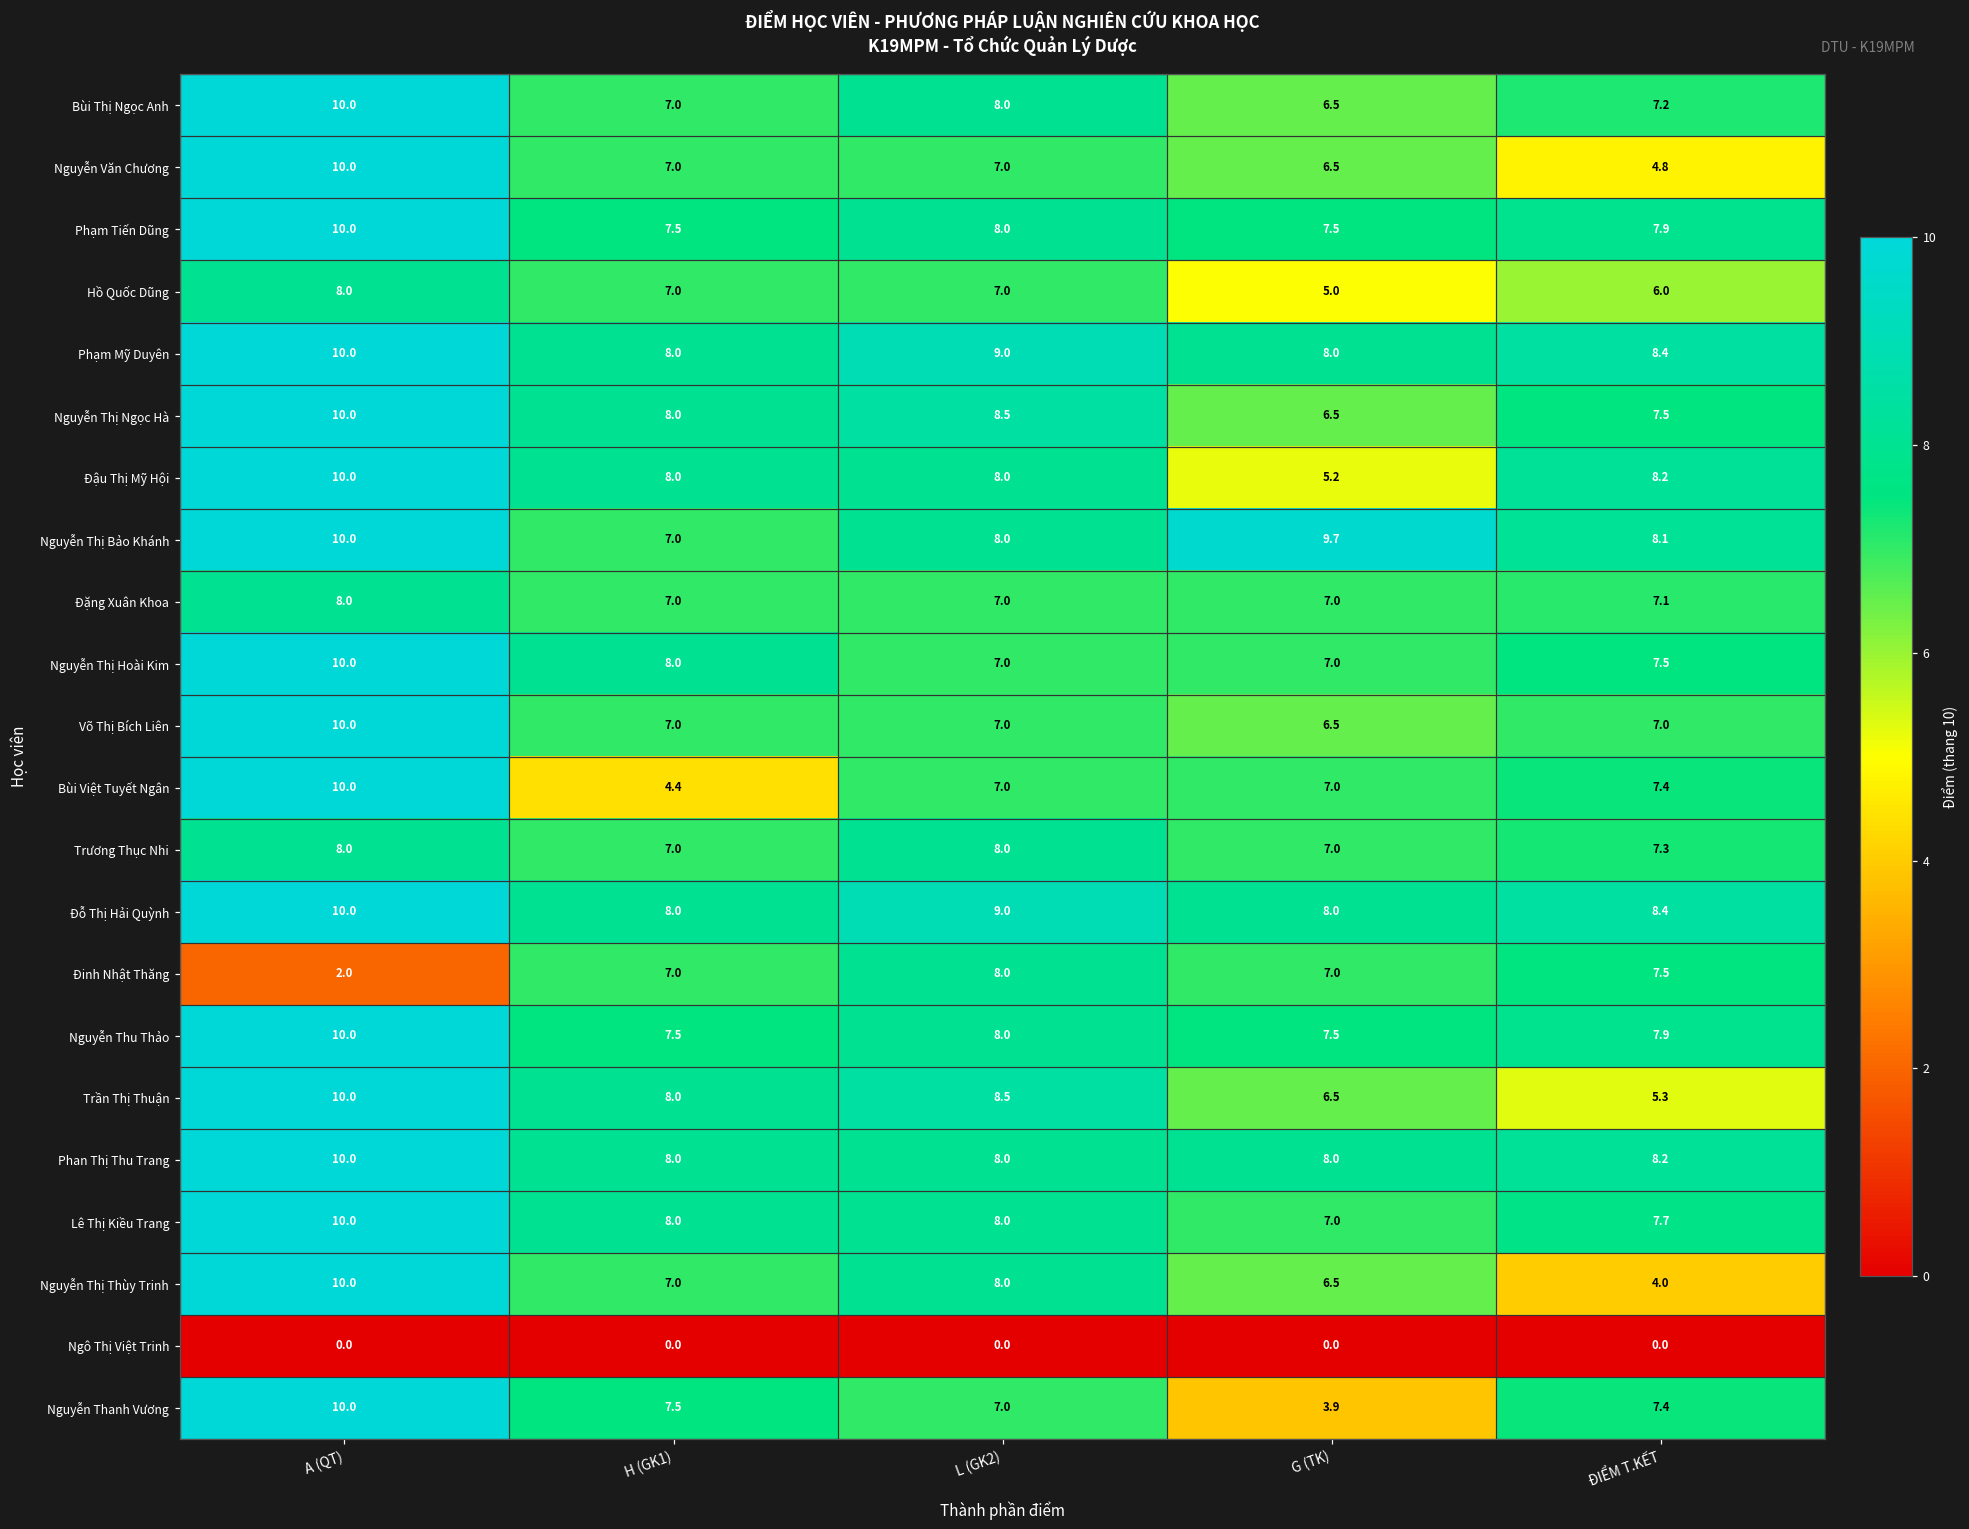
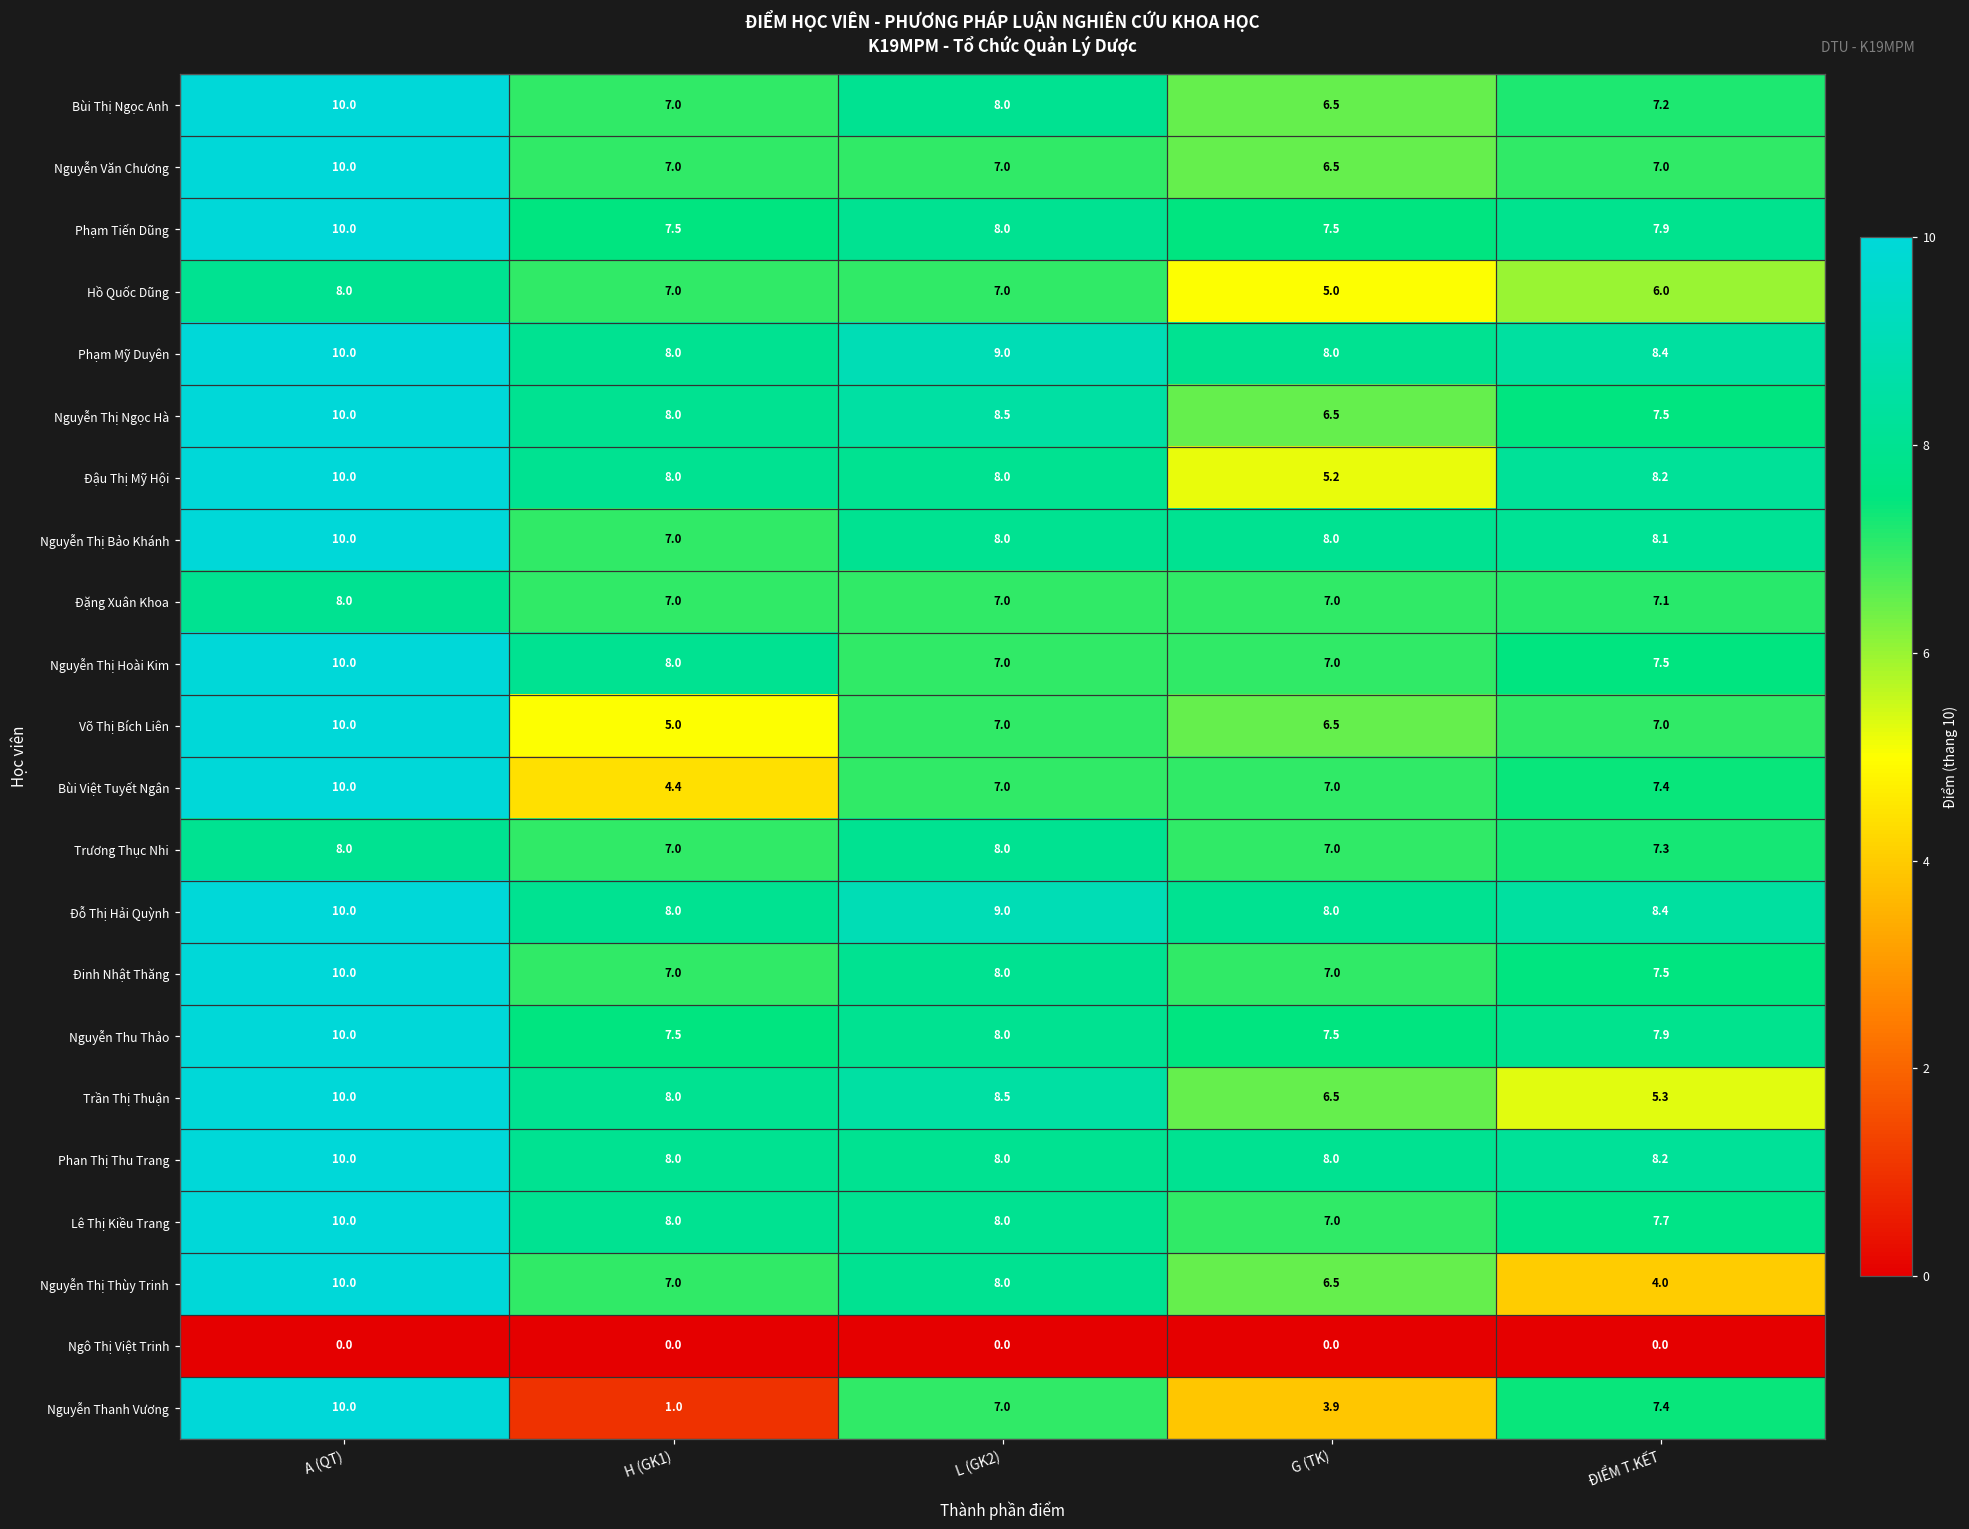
  {
    "Bùi Thị Ngọc Anh": {
      "A (QT)": 10.0,
      "H (GK1)": 7.0,
      "L (GK2)": 8.0,
      "G (TK)": 6.5,
      "ĐIỂM T.KẾT": 7.2
    },
    "Nguyễn Văn Chương": {
      "A (QT)": 10.0,
      "H (GK1)": 7.0,
      "L (GK2)": 7.0,
      "G (TK)": 6.5,
-     "ĐIỂM T.KẾT": 4.8
+     "ĐIỂM T.KẾT": 7.0
    },
    "Phạm Tiến Dũng": {
      "A (QT)": 10.0,
      "H (GK1)": 7.5,
      "L (GK2)": 8.0,
      "G (TK)": 7.5,
      "ĐIỂM T.KẾT": 7.9
    },
    "Hồ Quốc Dũng": {
      "A (QT)": 8.0,
      "H (GK1)": 7.0,
      "L (GK2)": 7.0,
      "G (TK)": 5.0,
      "ĐIỂM T.KẾT": 6.0
    },
    "Phạm Mỹ Duyên": {
      "A (QT)": 10.0,
      "H (GK1)": 8.0,
      "L (GK2)": 9.0,
      "G (TK)": 8.0,
      "ĐIỂM T.KẾT": 8.4
    },
    "Nguyễn Thị Ngọc Hà": {
      "A (QT)": 10.0,
      "H (GK1)": 8.0,
      "L (GK2)": 8.5,
      "G (TK)": 6.5,
      "ĐIỂM T.KẾT": 7.5
    },
    "Đậu Thị Mỹ Hội": {
      "A (QT)": 10.0,
      "H (GK1)": 8.0,
      "L (GK2)": 8.0,
      "G (TK)": 5.2,
      "ĐIỂM T.KẾT": 8.2
    },
    "Nguyễn Thị Bảo Khánh": {
      "A (QT)": 10.0,
      "H (GK1)": 7.0,
      "L (GK2)": 8.0,
-     "G (TK)": 9.7,
+     "G (TK)": 8.0,
      "ĐIỂM T.KẾT": 8.1
    },
    "Đặng Xuân Khoa": {
      "A (QT)": 8.0,
      "H (GK1)": 7.0,
      "L (GK2)": 7.0,
      "G (TK)": 7.0,
      "ĐIỂM T.KẾT": 7.1
    },
    "Nguyễn Thị Hoài Kim": {
      "A (QT)": 10.0,
      "H (GK1)": 8.0,
      "L (GK2)": 7.0,
      "G (TK)": 7.0,
      "ĐIỂM T.KẾT": 7.5
    },
    "Võ Thị Bích Liên": {
      "A (QT)": 10.0,
-     "H (GK1)": 7.0,
+     "H (GK1)": 5.0,
      "L (GK2)": 7.0,
      "G (TK)": 6.5,
      "ĐIỂM T.KẾT": 7.0
    },
    "Bùi Việt Tuyết Ngân": {
      "A (QT)": 10.0,
      "H (GK1)": 4.4,
      "L (GK2)": 7.0,
      "G (TK)": 7.0,
      "ĐIỂM T.KẾT": 7.4
    },
    "Trương Thục Nhi": {
      "A (QT)": 8.0,
      "H (GK1)": 7.0,
      "L (GK2)": 8.0,
      "G (TK)": 7.0,
      "ĐIỂM T.KẾT": 7.3
    },
    "Đỗ Thị Hải Quỳnh": {
      "A (QT)": 10.0,
      "H (GK1)": 8.0,
      "L (GK2)": 9.0,
      "G (TK)": 8.0,
      "ĐIỂM T.KẾT": 8.4
    },
    "Đinh Nhật Thăng": {
-     "A (QT)": 2.0,
+     "A (QT)": 10.0,
      "H (GK1)": 7.0,
      "L (GK2)": 8.0,
      "G (TK)": 7.0,
      "ĐIỂM T.KẾT": 7.5
    },
    "Nguyễn Thu Thảo": {
      "A (QT)": 10.0,
      "H (GK1)": 7.5,
      "L (GK2)": 8.0,
      "G (TK)": 7.5,
      "ĐIỂM T.KẾT": 7.9
    },
    "Trần Thị Thuận": {
      "A (QT)": 10.0,
      "H (GK1)": 8.0,
      "L (GK2)": 8.5,
      "G (TK)": 6.5,
      "ĐIỂM T.KẾT": 5.3
    },
    "Phan Thị Thu Trang": {
      "A (QT)": 10.0,
      "H (GK1)": 8.0,
      "L (GK2)": 8.0,
      "G (TK)": 8.0,
      "ĐIỂM T.KẾT": 8.2
    },
    "Lê Thị Kiều Trang": {
      "A (QT)": 10.0,
      "H (GK1)": 8.0,
      "L (GK2)": 8.0,
      "G (TK)": 7.0,
      "ĐIỂM T.KẾT": 7.7
    },
    "Nguyễn Thị Thùy Trinh": {
      "A (QT)": 10.0,
      "H (GK1)": 7.0,
      "L (GK2)": 8.0,
      "G (TK)": 6.5,
      "ĐIỂM T.KẾT": 4.0
    },
    "Ngô Thị Việt Trinh": {
      "A (QT)": 0.0,
      "H (GK1)": 0.0,
      "L (GK2)": 0.0,
      "G (TK)": 0.0,
      "ĐIỂM T.KẾT": 0.0
    },
    "Nguyễn Thanh Vương": {
      "A (QT)": 10.0,
-     "H (GK1)": 7.5,
+     "H (GK1)": 1.0,
      "L (GK2)": 7.0,
      "G (TK)": 3.9,
      "ĐIỂM T.KẾT": 7.4
    }
  }
